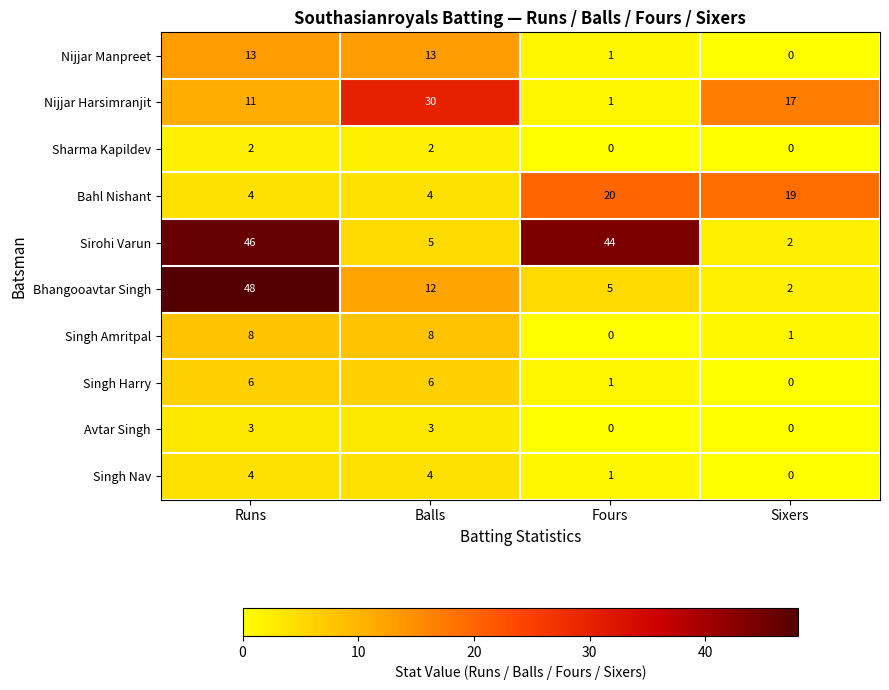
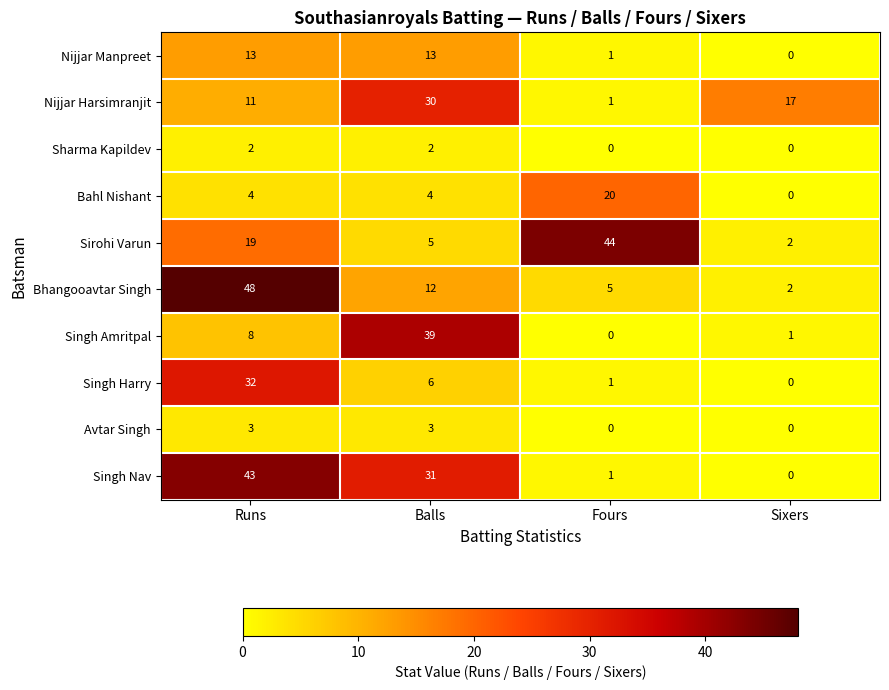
  {
    "Nijjar Manpreet": {
      "Runs": 13,
      "Balls": 13,
      "Fours": 1,
      "Sixers": 0
    },
    "Nijjar Harsimranjit": {
      "Runs": 11,
      "Balls": 30,
      "Fours": 1,
      "Sixers": 17
    },
    "Sharma Kapildev": {
      "Runs": 2,
      "Balls": 2,
      "Fours": 0,
      "Sixers": 0
    },
    "Bahl Nishant": {
      "Runs": 4,
      "Balls": 4,
      "Fours": 20,
-     "Sixers": 19
+     "Sixers": 0
    },
    "Sirohi Varun": {
-     "Runs": 46,
+     "Runs": 19,
      "Balls": 5,
      "Fours": 44,
      "Sixers": 2
    },
    "Bhangooavtar Singh": {
      "Runs": 48,
      "Balls": 12,
      "Fours": 5,
      "Sixers": 2
    },
    "Singh Amritpal": {
      "Runs": 8,
-     "Balls": 8,
+     "Balls": 39,
      "Fours": 0,
      "Sixers": 1
    },
    "Singh Harry": {
-     "Runs": 6,
+     "Runs": 32,
      "Balls": 6,
      "Fours": 1,
      "Sixers": 0
    },
    "Avtar Singh": {
      "Runs": 3,
      "Balls": 3,
      "Fours": 0,
      "Sixers": 0
    },
    "Singh Nav": {
-     "Runs": 4,
-     "Balls": 4,
+     "Runs": 43,
+     "Balls": 31,
      "Fours": 1,
      "Sixers": 0
    }
  }
